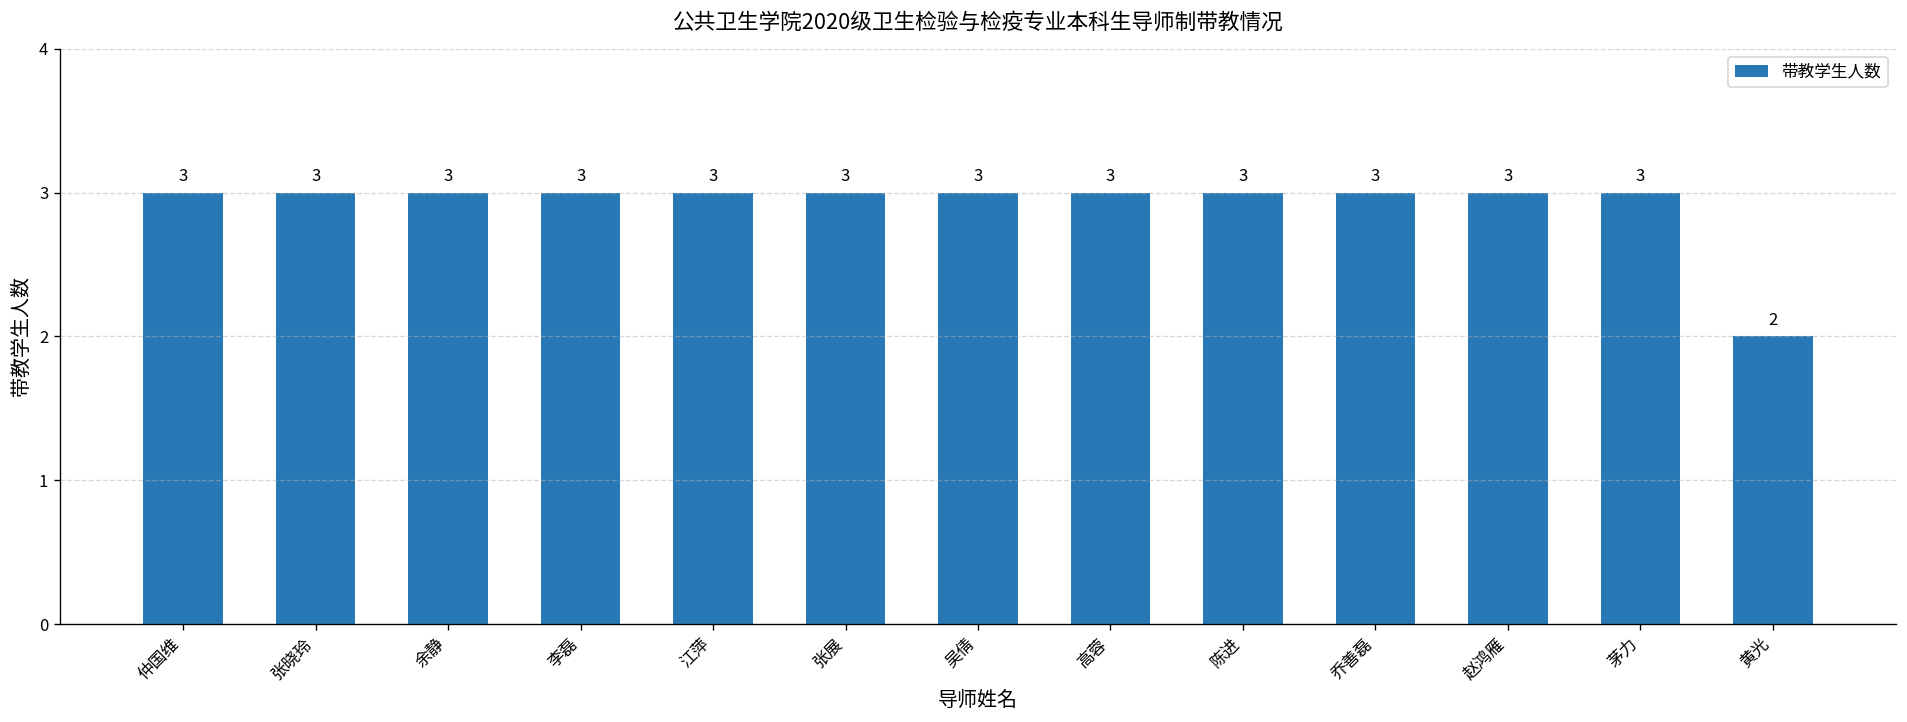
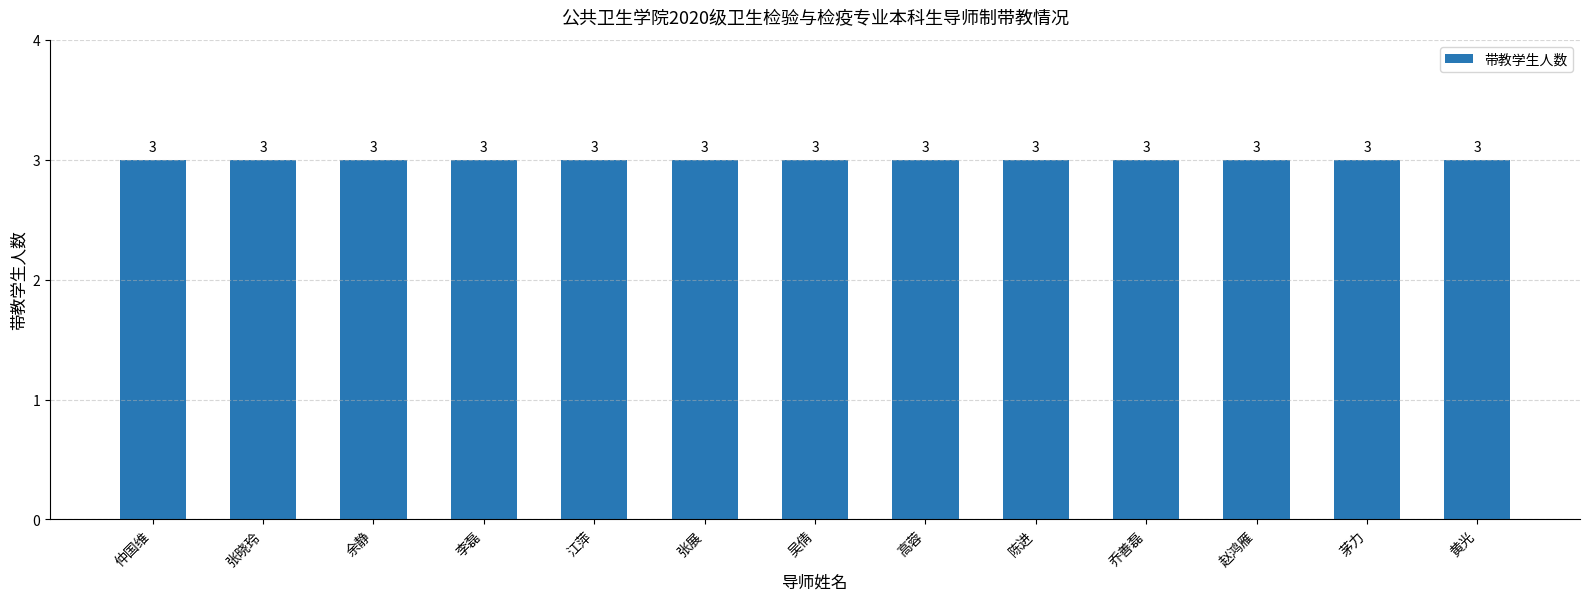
  {
    "仲国维": 3,
    "张晓玲": 3,
    "余静": 3,
    "李磊": 3,
    "江萍": 3,
    "张展": 3,
    "吴倩": 3,
    "高蓉": 3,
    "陈进": 3,
    "乔善磊": 3,
    "赵鸿雁": 3,
    "茅力": 3,
-   "黄光": 2
+   "黄光": 3
  }
